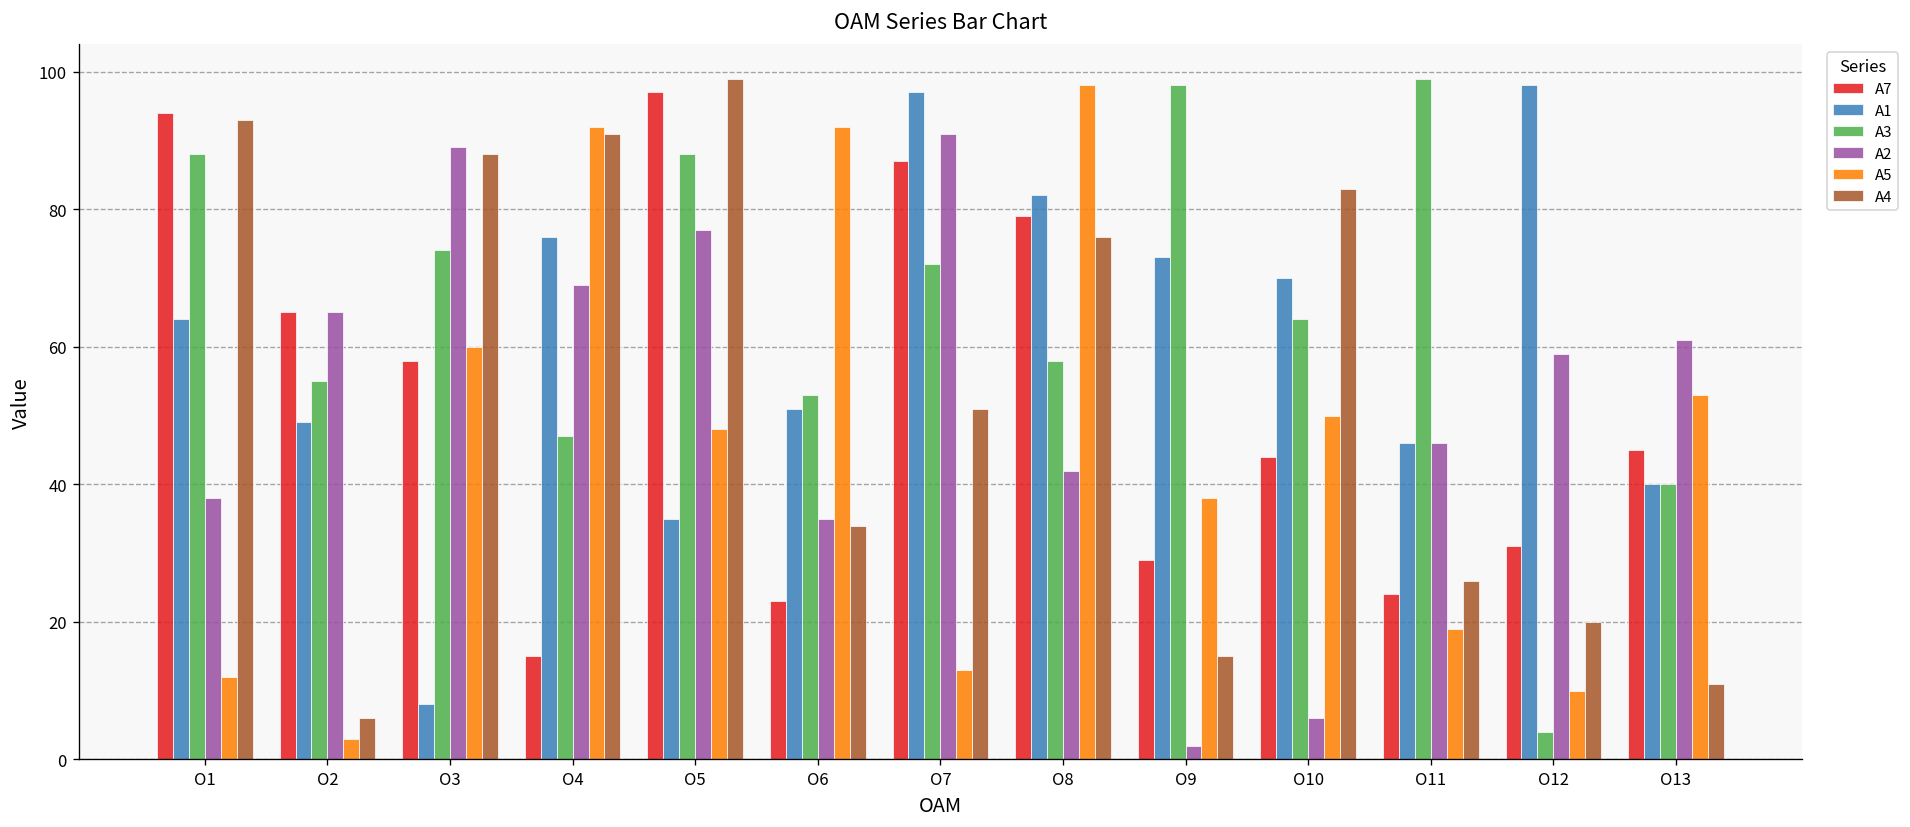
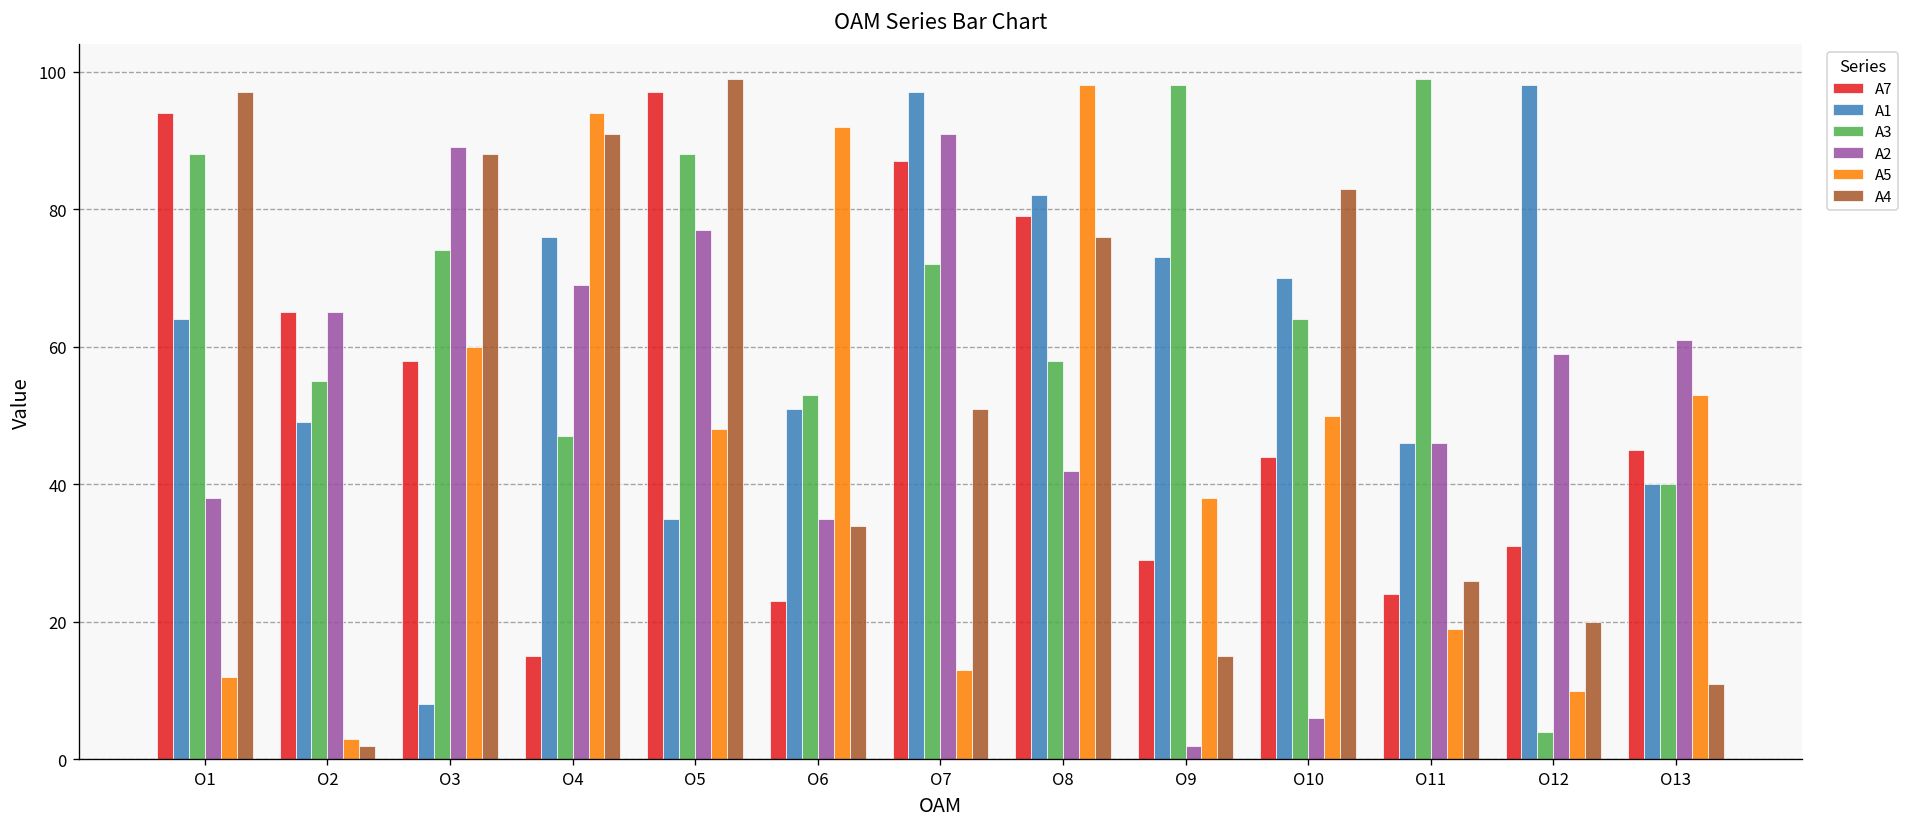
  {
    "A7": {
      "O1": 94,
      "O2": 65,
      "O3": 58,
      "O4": 15,
      "O5": 97,
      "O6": 23,
      "O7": 87,
      "O8": 79,
      "O9": 29,
      "O10": 44,
      "O11": 24,
      "O12": 31,
      "O13": 45
    },
    "A1": {
      "O1": 64,
      "O2": 49,
      "O3": 8,
      "O4": 76,
      "O5": 35,
      "O6": 51,
      "O7": 97,
      "O8": 82,
      "O9": 73,
      "O10": 70,
      "O11": 46,
      "O12": 98,
      "O13": 40
    },
    "A3": {
      "O1": 88,
      "O2": 55,
      "O3": 74,
      "O4": 47,
      "O5": 88,
      "O6": 53,
      "O7": 72,
      "O8": 58,
      "O9": 98,
      "O10": 64,
      "O11": 99,
      "O12": 4,
      "O13": 40
    },
    "A2": {
      "O1": 38,
      "O2": 65,
      "O3": 89,
      "O4": 69,
      "O5": 77,
      "O6": 35,
      "O7": 91,
      "O8": 42,
      "O9": 2,
      "O10": 6,
      "O11": 46,
      "O12": 59,
      "O13": 61
    },
    "A5": {
      "O1": 12,
      "O2": 3,
      "O3": 60,
-     "O4": 92,
+     "O4": 94,
      "O5": 48,
      "O6": 92,
      "O7": 13,
      "O8": 98,
      "O9": 38,
      "O10": 50,
      "O11": 19,
      "O12": 10,
      "O13": 53
    },
    "A4": {
-     "O1": 93,
-     "O2": 6,
+     "O1": 97,
+     "O2": 2,
      "O3": 88,
      "O4": 91,
      "O5": 99,
      "O6": 34,
      "O7": 51,
      "O8": 76,
      "O9": 15,
      "O10": 83,
      "O11": 26,
      "O12": 20,
      "O13": 11
    }
  }
